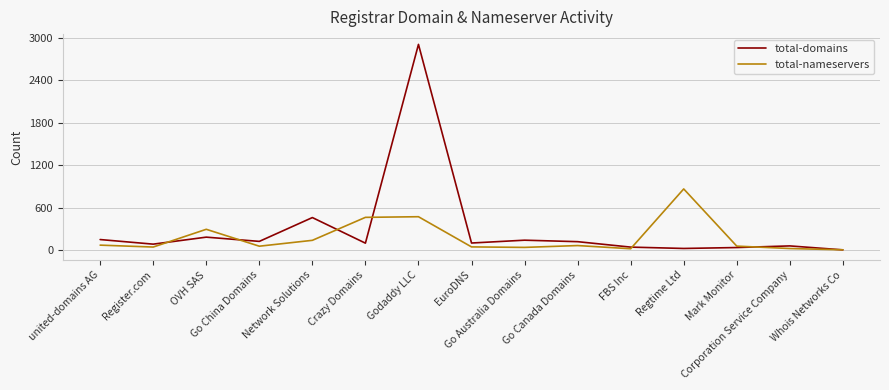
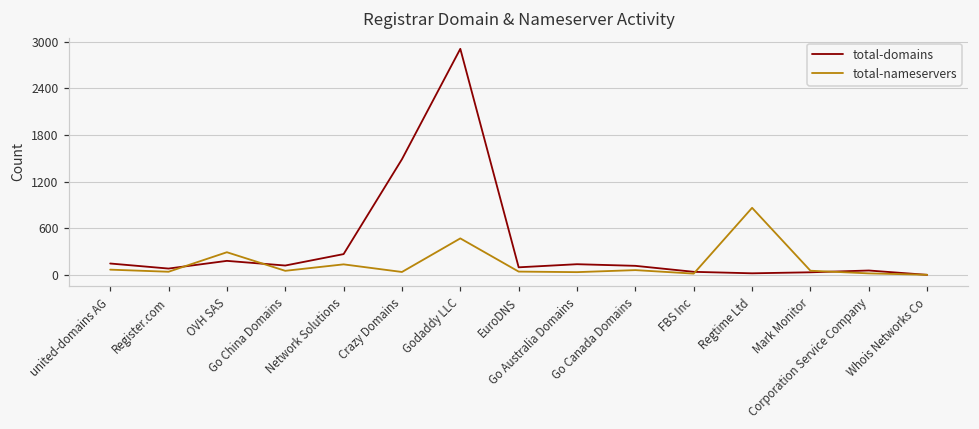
  {
    "total-domains": {
      "united-domains AG": 100,
      "Register.com": 100,
      "OVH SAS": 200,
      "Go China Domains": 100,
-     "Network Solutions": 500,
-     "Crazy Domains": 100,
+     "Network Solutions": 300,
+     "Crazy Domains": 1500,
      "Godaddy LLC": 2900,
      "EuroDNS": 100,
      "Go Australia Domains": 100,
      "Go Canada Domains": 100,
      "Regtime Ltd": 0,
      "Corporation Service Company": 100
    },
    "total-nameservers": {
      "united-domains AG": 100,
      "Register.com": 0,
      "OVH SAS": 300,
      "Go China Domains": 100,
      "Network Solutions": 100,
-     "Crazy Domains": 500,
+     "Crazy Domains": 0,
      "Godaddy LLC": 500,
      "EuroDNS": 0,
      "Go Australia Domains": 0,
      "Go Canada Domains": 100,
      "Regtime Ltd": 900,
      "Corporation Service Company": 0
    }
  }
